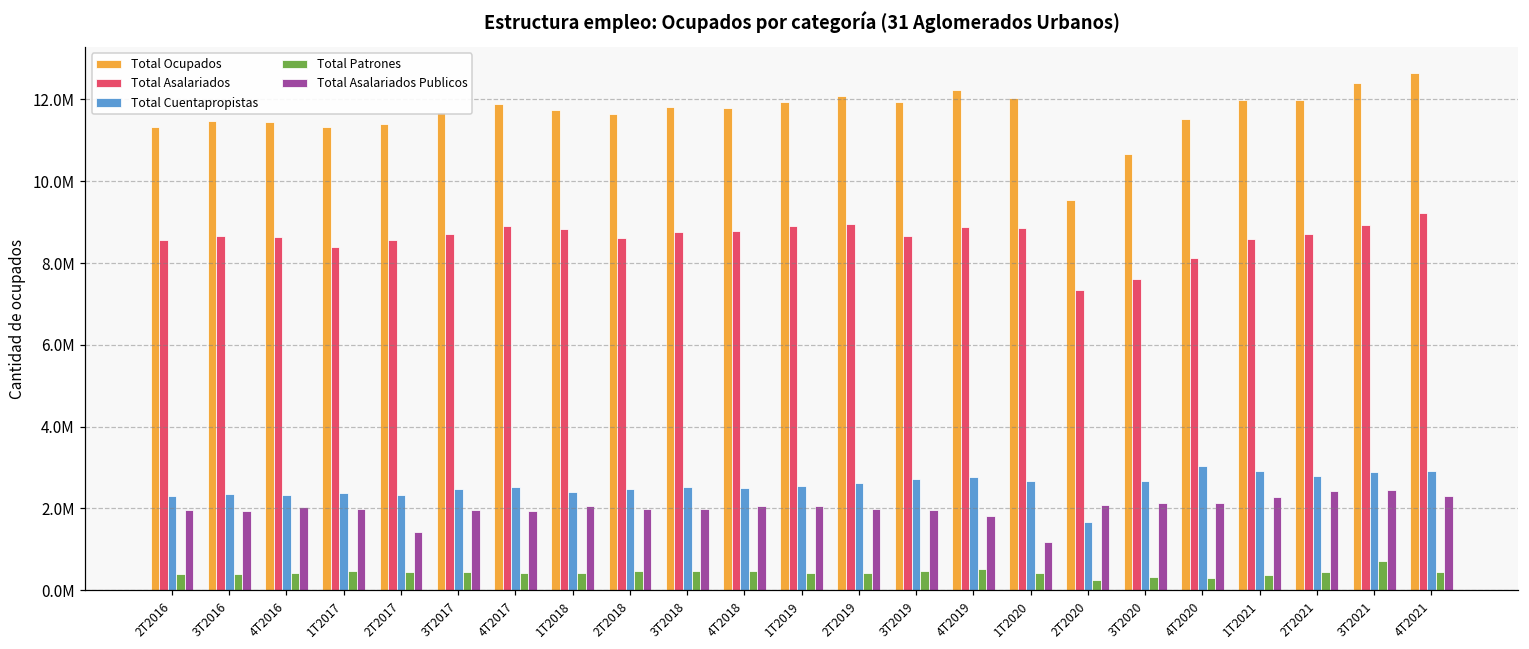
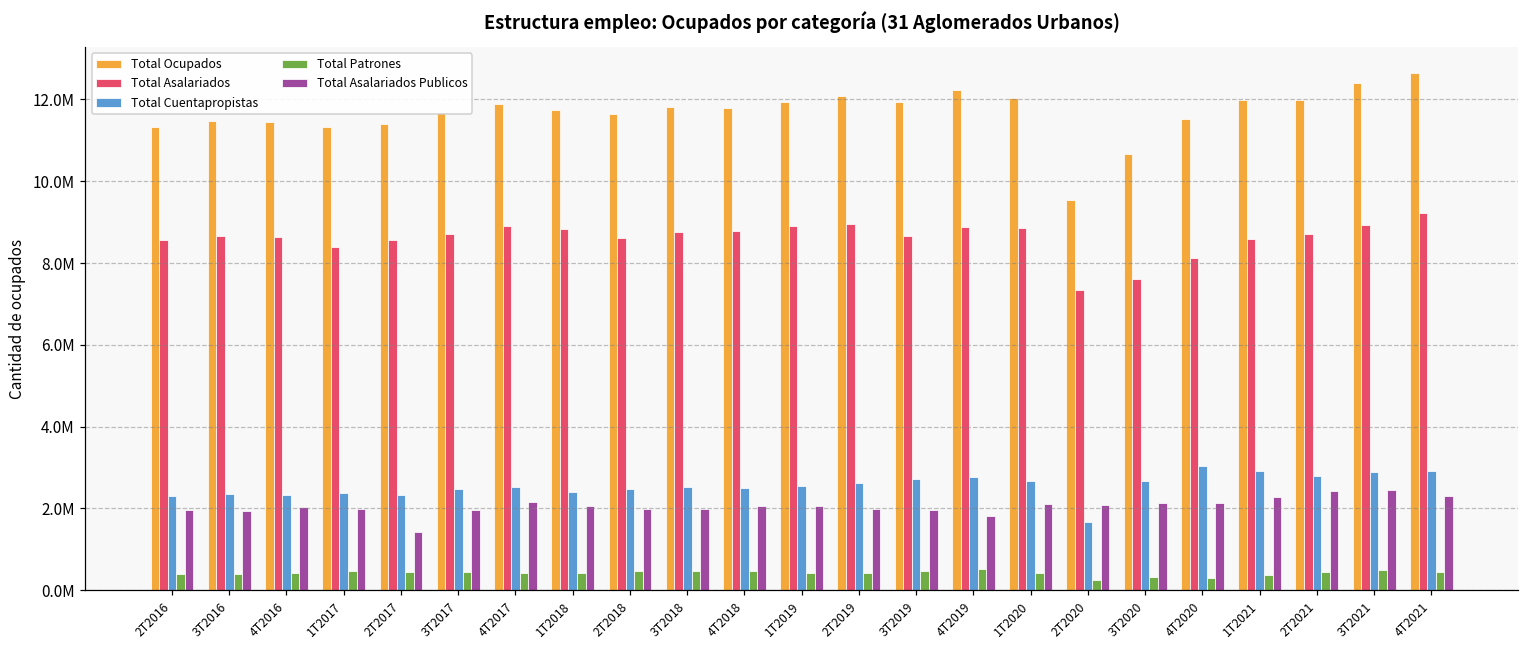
  {
    "Total Ocupados": {
      "2T2016": 11300000,
      "3T2016": 11500000,
      "4T2016": 11500000,
      "1T2017": 11300000,
      "2T2017": 11400000,
      "3T2017": 11700000,
      "4T2017": 11900000,
      "1T2018": 11700000,
      "2T2018": 11600000,
      "3T2018": 11800000,
      "4T2018": 11800000,
      "1T2019": 11900000,
      "2T2019": 12100000,
      "3T2019": 11900000,
      "4T2019": 12200000,
      "1T2020": 12000000,
      "2T2020": 9500000,
      "3T2020": 10700000,
      "4T2020": 11500000,
      "1T2021": 12000000,
      "2T2021": 12000000,
      "3T2021": 12400000,
      "4T2021": 12600000
    },
    "Total Asalariados": {
      "2T2016": 8600000,
      "3T2016": 8700000,
      "4T2016": 8600000,
      "1T2017": 8400000,
      "2T2017": 8600000,
      "3T2017": 8700000,
      "4T2017": 8900000,
      "1T2018": 8800000,
      "2T2018": 8600000,
      "3T2018": 8800000,
      "4T2018": 8800000,
      "1T2019": 8900000,
      "2T2019": 9000000,
      "3T2019": 8700000,
      "4T2019": 8900000,
      "1T2020": 8900000,
      "2T2020": 7300000,
      "3T2020": 7600000,
      "4T2020": 8100000,
      "1T2021": 8600000,
      "2T2021": 8700000,
      "3T2021": 8900000,
      "4T2021": 9200000
    },
    "Total Cuentapropistas": {
      "2T2016": 2300000,
      "3T2016": 2300000,
      "4T2016": 2300000,
      "1T2017": 2400000,
      "2T2017": 2300000,
      "3T2017": 2500000,
      "4T2017": 2500000,
      "1T2018": 2400000,
      "2T2018": 2500000,
      "3T2018": 2500000,
      "4T2018": 2500000,
      "1T2019": 2500000,
      "2T2019": 2600000,
      "3T2019": 2700000,
      "4T2019": 2800000,
      "1T2020": 2700000,
      "2T2020": 1700000,
      "3T2020": 2700000,
      "4T2020": 3000000,
      "1T2021": 2900000,
      "2T2021": 2800000,
      "3T2021": 2900000,
      "4T2021": 2900000
    },
    "Total Patrones": {
      "2T2016": 400000,
      "3T2016": 400000,
      "4T2016": 400000,
      "1T2017": 500000,
      "2T2017": 400000,
      "3T2017": 400000,
      "4T2017": 400000,
      "1T2018": 400000,
      "2T2018": 500000,
      "3T2018": 500000,
      "4T2018": 500000,
      "1T2019": 400000,
      "2T2019": 400000,
      "3T2019": 500000,
      "4T2019": 500000,
      "1T2020": 400000,
      "2T2020": 200000,
      "3T2020": 300000,
      "4T2020": 300000,
      "1T2021": 400000,
      "2T2021": 400000,
-     "3T2021": 700000,
+     "3T2021": 500000,
      "4T2021": 400000
    },
    "Total Asalariados Publicos": {
      "2T2016": 2000000,
      "3T2016": 1900000,
      "4T2016": 2000000,
      "1T2017": 2000000,
      "2T2017": 1400000,
      "3T2017": 2000000,
-     "4T2017": 1900000,
+     "4T2017": 2200000,
      "1T2018": 2100000,
      "2T2018": 2000000,
      "3T2018": 2000000,
      "4T2018": 2100000,
      "1T2019": 2100000,
      "2T2019": 2000000,
      "3T2019": 2000000,
      "4T2019": 1800000,
-     "1T2020": 1200000,
+     "1T2020": 2100000,
      "2T2020": 2100000,
      "3T2020": 2100000,
      "4T2020": 2100000,
      "1T2021": 2300000,
      "2T2021": 2400000,
      "3T2021": 2400000,
      "4T2021": 2300000
    }
  }
